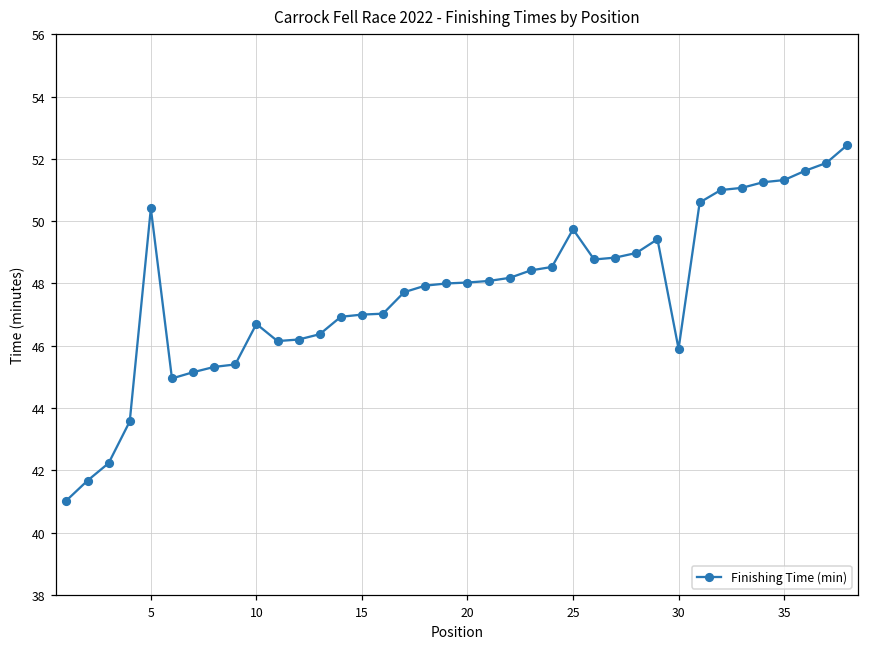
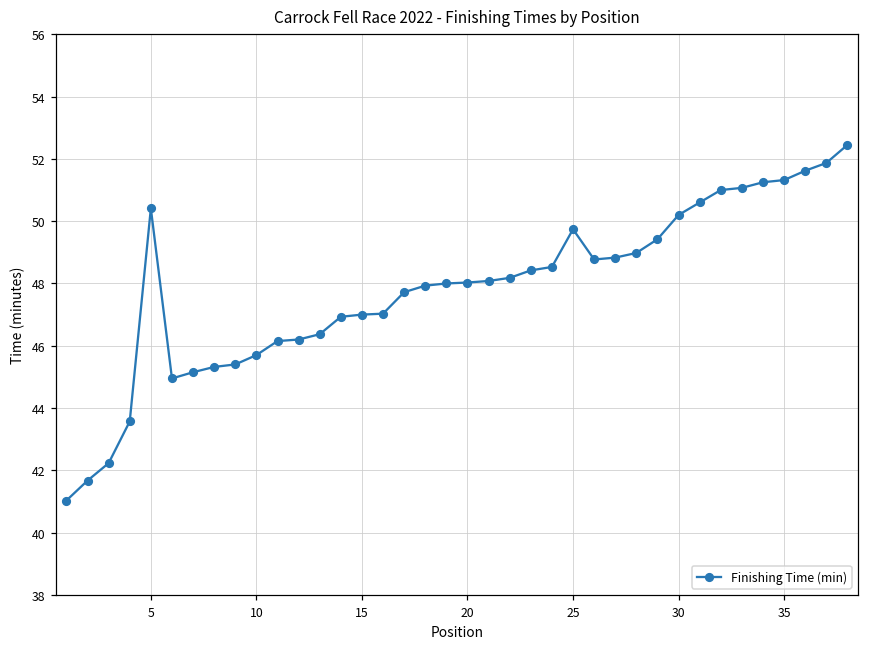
  {
    "5": 50.4,
-   "10": 46.7,
+   "10": 45.7,
    "15": 47.0,
    "20": 48.0,
    "25": 49.7,
-   "30": 45.9,
+   "30": 50.2,
    "35": 51.3
  }
